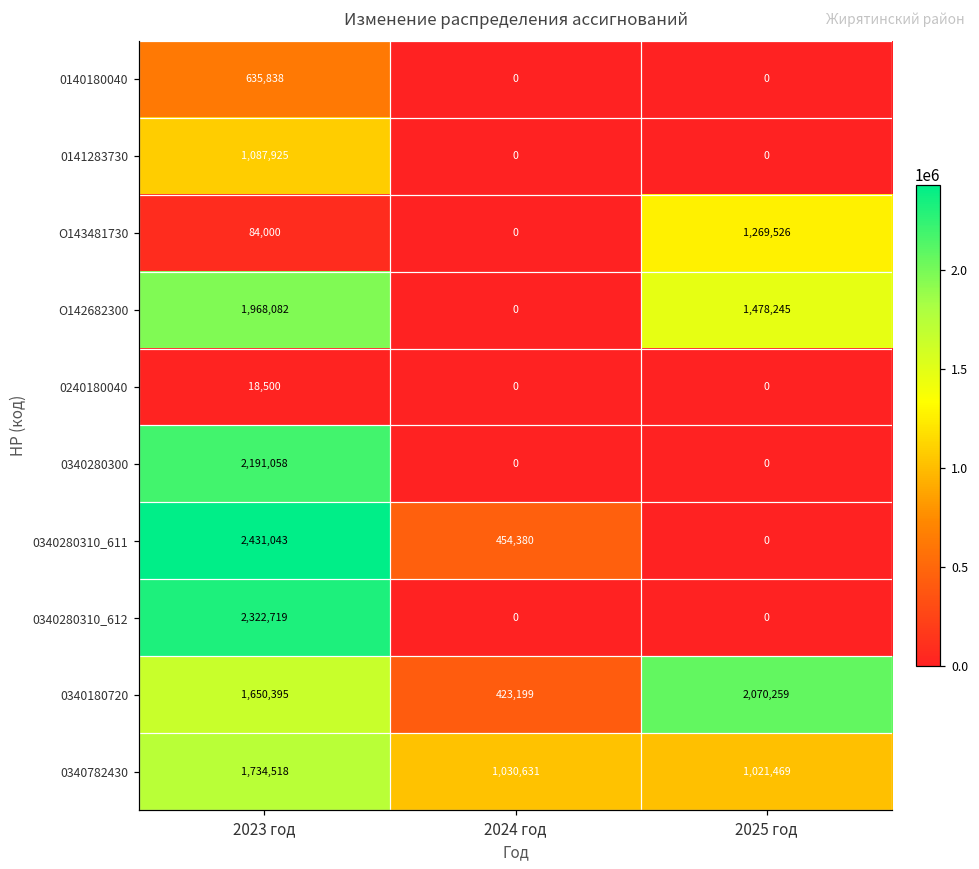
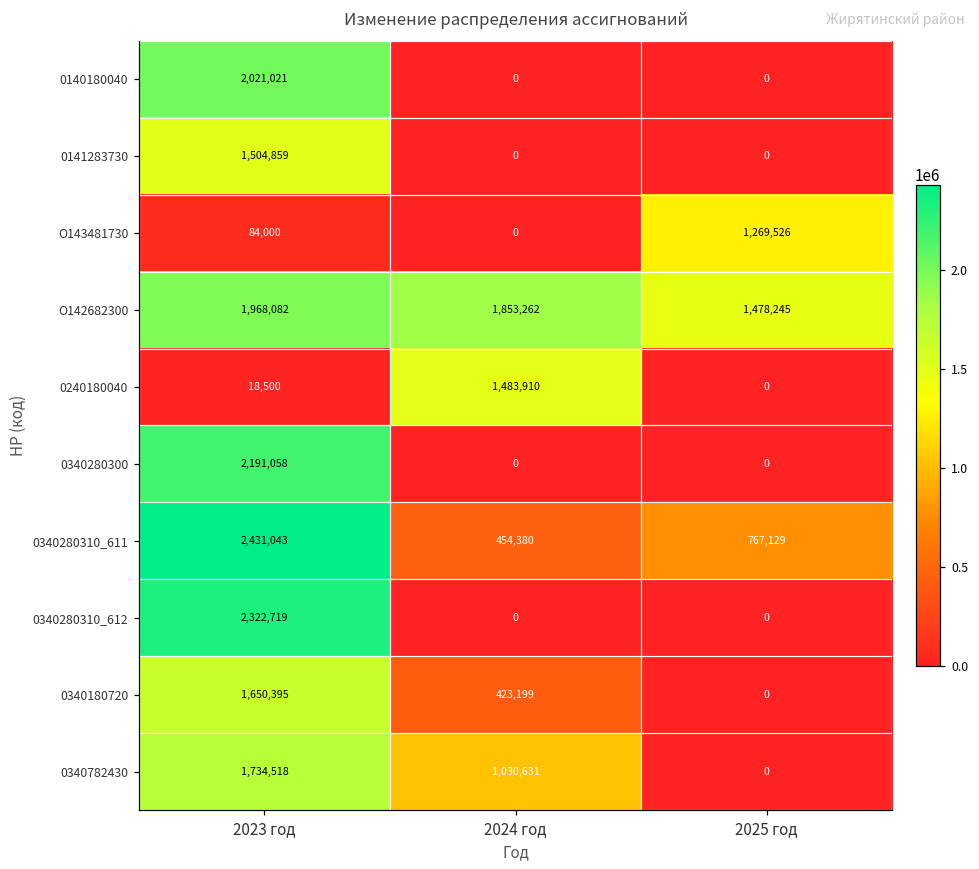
  {
    "0140180040": {
-     "2023 год": "635,838",
+     "2023 год": "2,021,021",
      "2024 год": "0",
      "2025 год": "0"
    },
    "0141283730": {
-     "2023 год": "1,087,925",
+     "2023 год": "1,504,859",
      "2024 год": "0",
      "2025 год": "0"
    },
    "O143481730": {
      "2023 год": "84,000",
      "2024 год": "0",
      "2025 год": "1,269,526"
    },
    "O142682300": {
      "2023 год": "1,968,082",
-     "2024 год": "0",
+     "2024 год": "1,853,262",
      "2025 год": "1,478,245"
    },
    "0240180040": {
      "2023 год": "18,500",
-     "2024 год": "0",
+     "2024 год": "1,483,910",
      "2025 год": "0"
    },
    "0340280300": {
      "2023 год": "2,191,058",
      "2024 год": "0",
      "2025 год": "0"
    },
    "0340280310_611": {
      "2023 год": "2,431,043",
      "2024 год": "454,380",
-     "2025 год": "0"
+     "2025 год": "767,129"
    },
    "0340280310_612": {
      "2023 год": "2,322,719",
      "2024 год": "0",
      "2025 год": "0"
    },
    "0340180720": {
      "2023 год": "1,650,395",
      "2024 год": "423,199",
-     "2025 год": "2,070,259"
+     "2025 год": "0"
    },
    "0340782430": {
      "2023 год": "1,734,518",
      "2024 год": "1,030,631",
-     "2025 год": "1,021,469"
+     "2025 год": "0"
    }
  }
